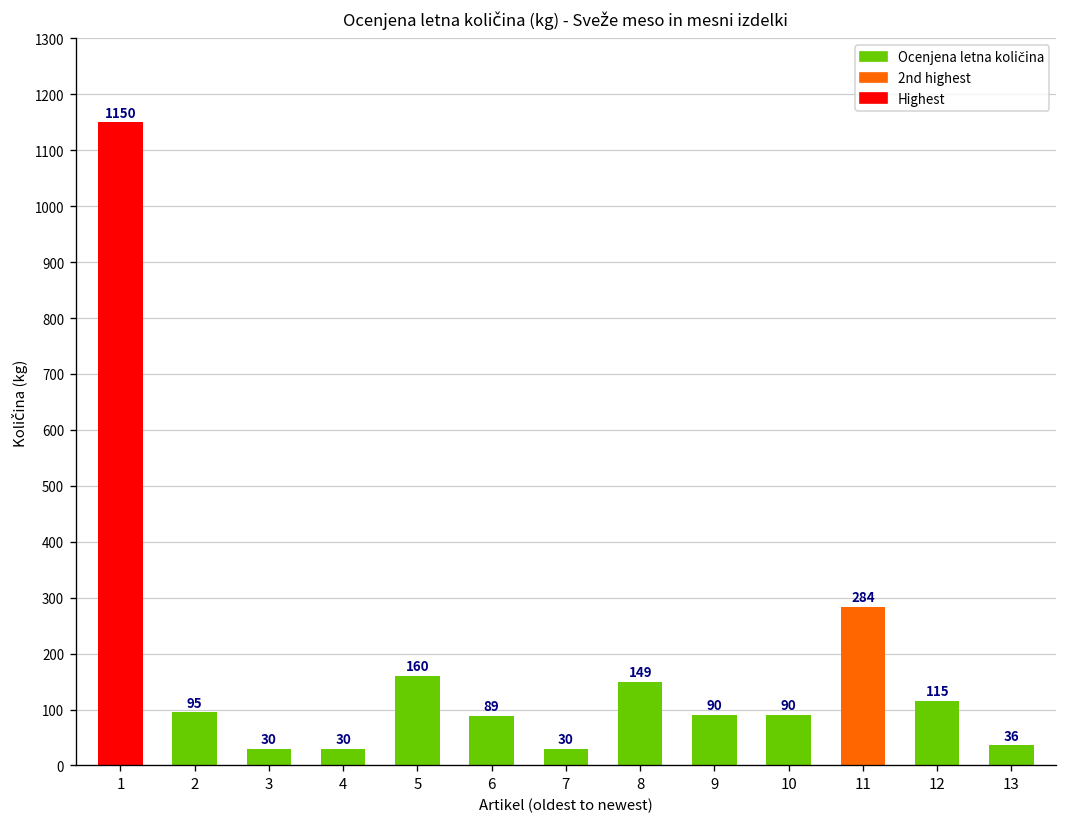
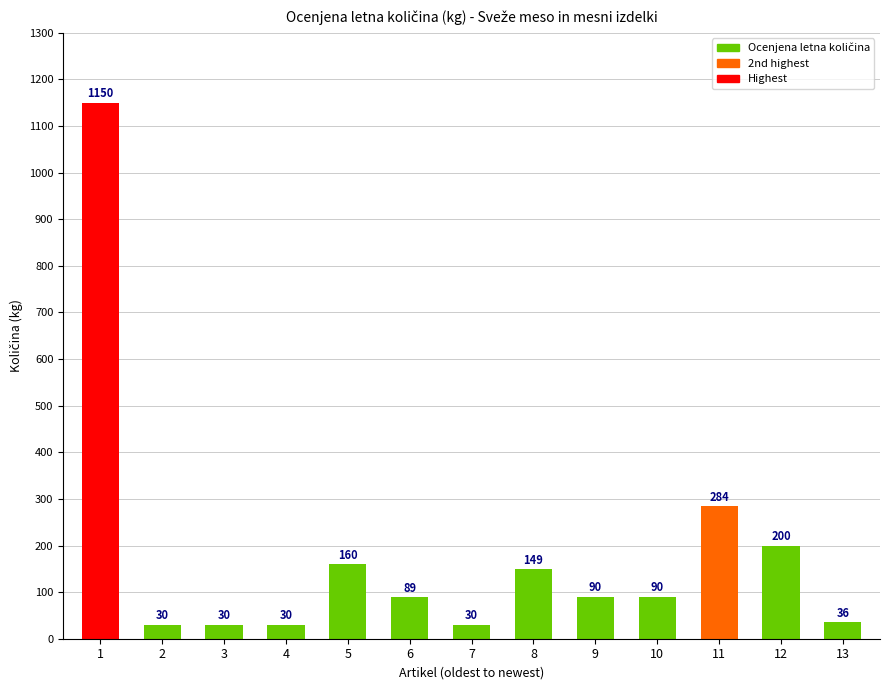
  {
    "1": 1150,
-   "2": 95,
+   "2": 30,
    "3": 30,
    "4": 30,
    "5": 160,
    "6": 89,
    "7": 30,
    "8": 149,
    "9": 90,
    "10": 90,
    "11": 284,
-   "12": 115,
+   "12": 200,
    "13": 36
  }
